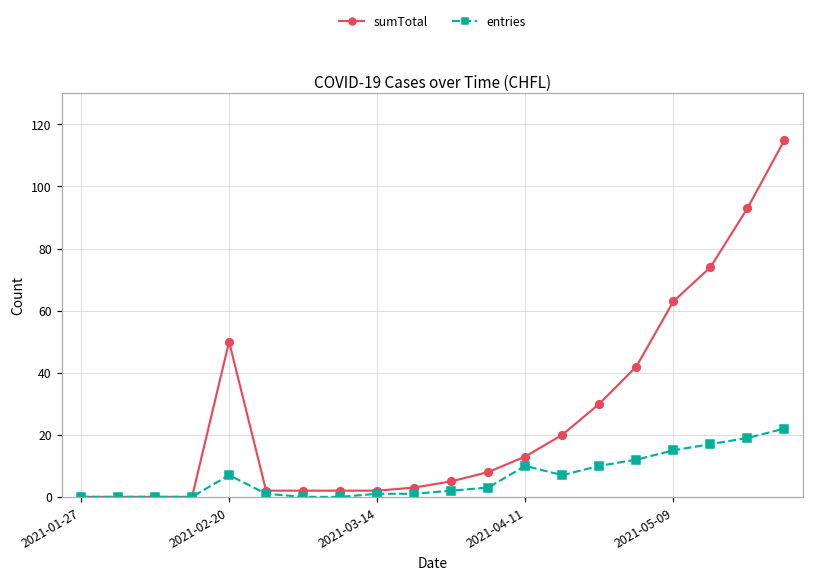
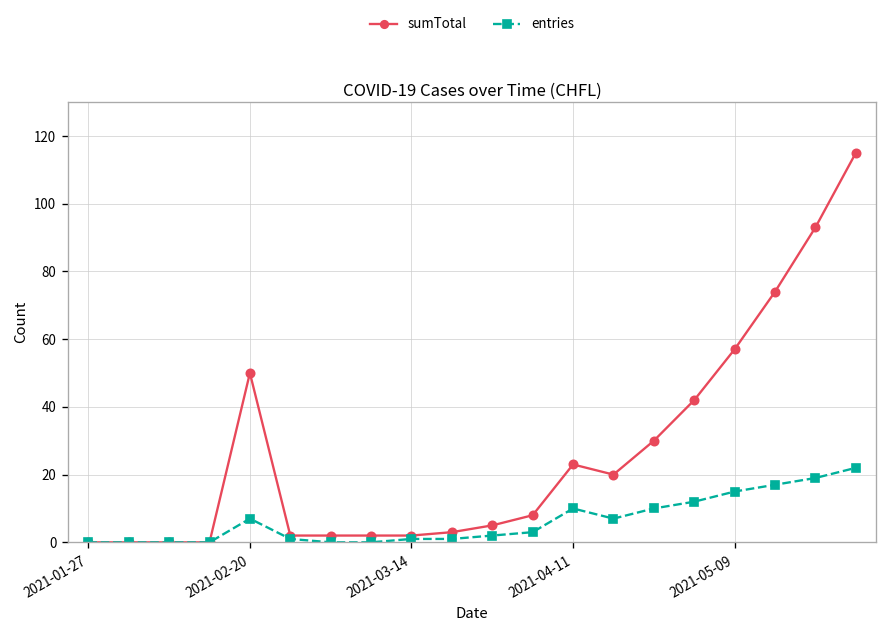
  {
    "sumTotal": {
      "2021-02-20": 50,
      "2021-03-14": 2,
-     "2021-04-11": 13,
-     "2021-05-09": 63
+     "2021-04-11": 23,
+     "2021-05-09": 57
    },
    "entries": {
      "2021-02-20": 7,
      "2021-03-14": 1,
      "2021-04-11": 10,
      "2021-05-09": 15
    }
  }
